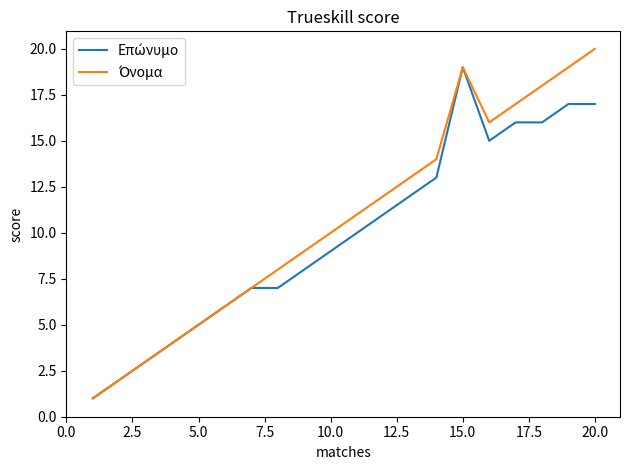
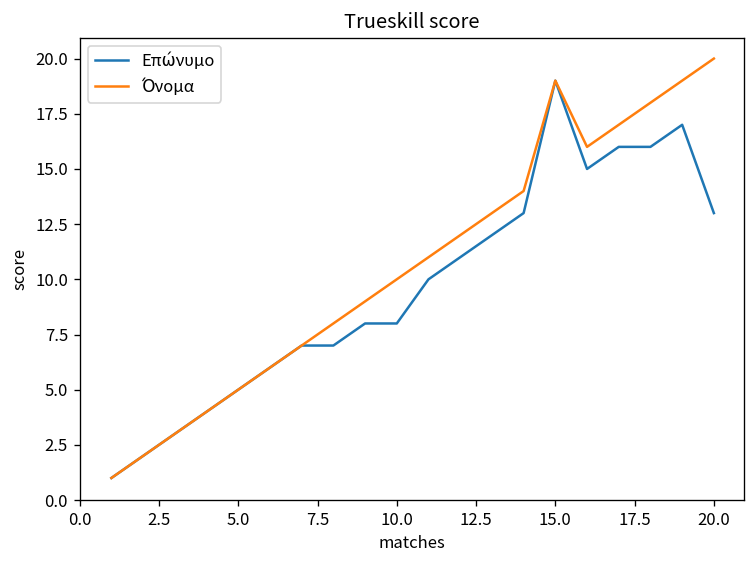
  {
    "Επώνυμο": {
-     "10.0": 9,
-     "20.0": 17
+     "10.0": 8,
+     "20.0": 13
    },
    "Όνομα": {
      "10.0": 10,
      "20.0": 20
    }
  }
